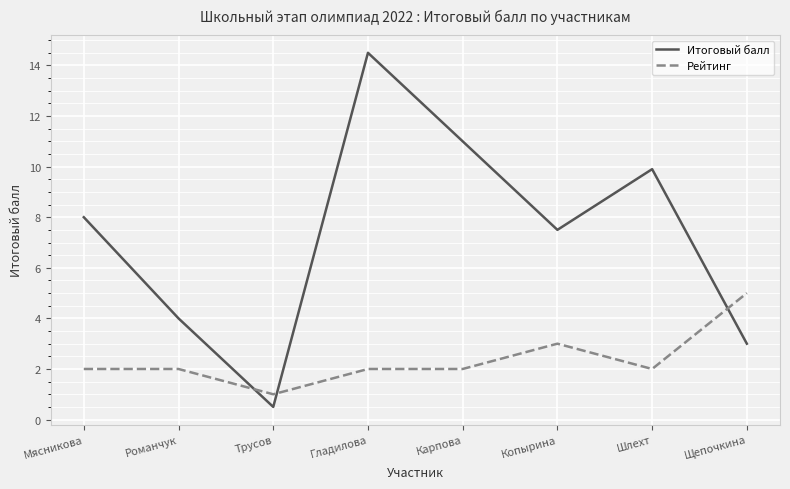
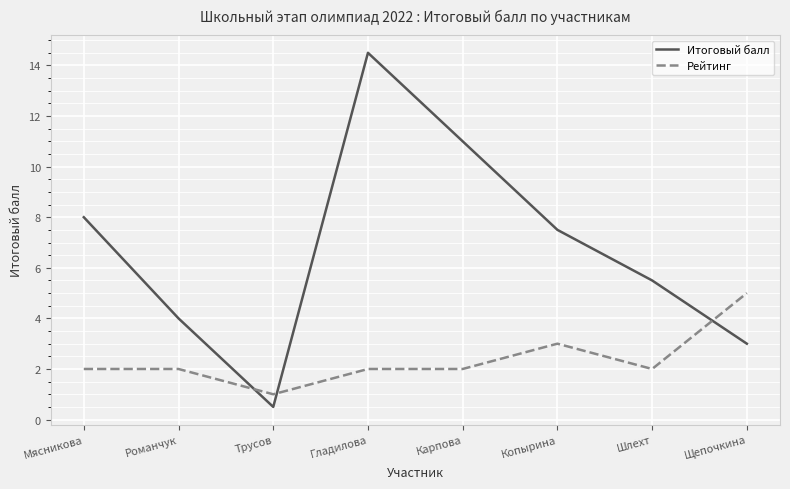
  {
    "Итоговый балл": {
      "Мясникова": 8.0,
      "Романчук": 4.0,
      "Трусов": 0.5,
      "Гладилова": 14.5,
      "Карпова": 11.0,
      "Копырина": 7.5,
-     "Шлехт": 9.9,
+     "Шлехт": 5.5,
      "Щепочкина": 3.0
    },
    "Рейтинг": {
      "Мясникова": 2.0,
      "Романчук": 2.0,
      "Трусов": 1.0,
      "Гладилова": 2.0,
      "Карпова": 2.0,
      "Копырина": 3.0,
      "Шлехт": 2.0,
      "Щепочкина": 5.0
    }
  }
